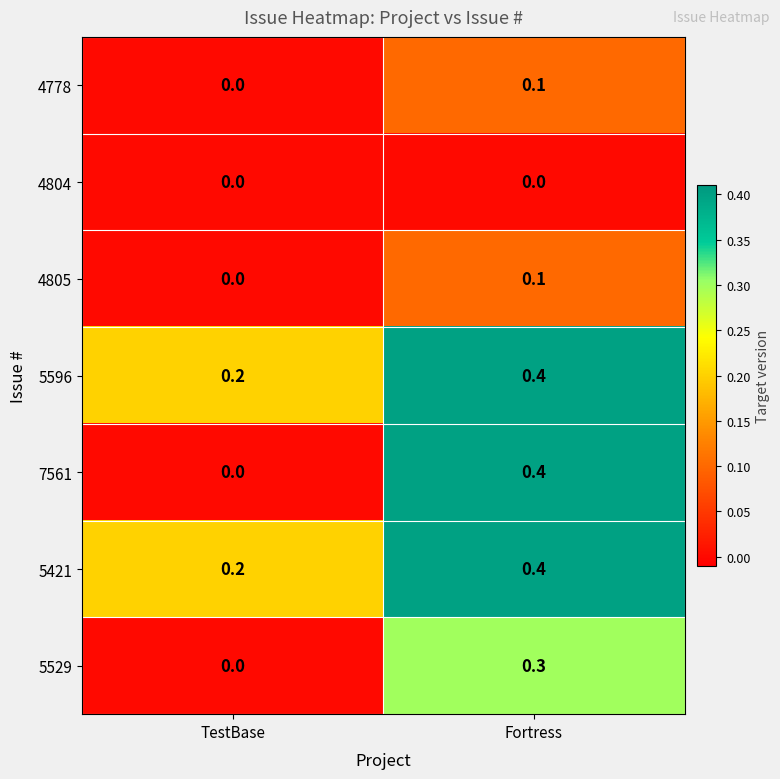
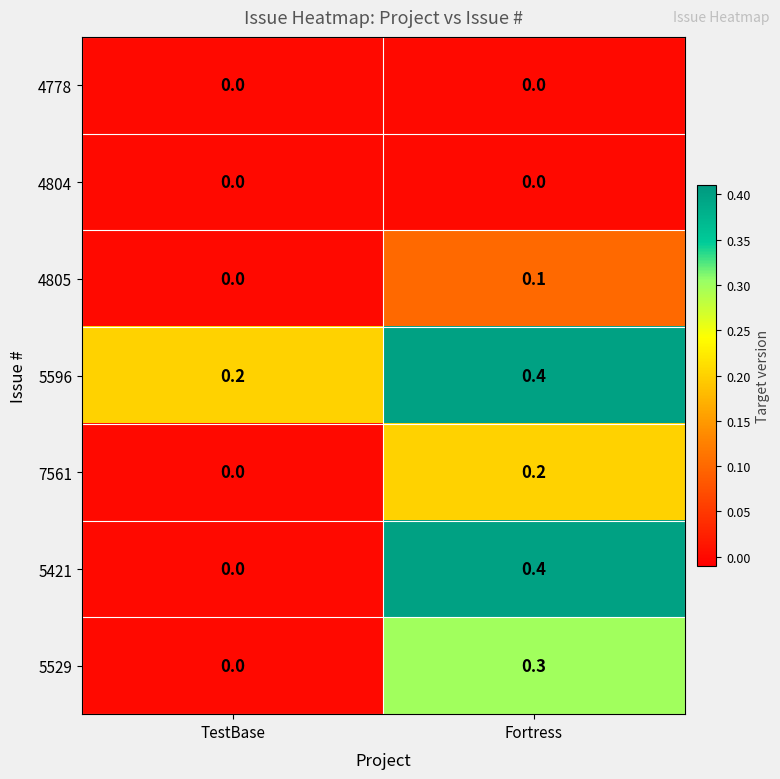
  {
    "4778": {
      "TestBase": 0.0,
-     "Fortress": 0.1
+     "Fortress": 0.0
    },
    "4804": {
      "TestBase": 0.0,
      "Fortress": 0.0
    },
    "4805": {
      "TestBase": 0.0,
      "Fortress": 0.1
    },
    "5596": {
      "TestBase": 0.2,
      "Fortress": 0.4
    },
    "7561": {
      "TestBase": 0.0,
-     "Fortress": 0.4
+     "Fortress": 0.2
    },
    "5421": {
-     "TestBase": 0.2,
+     "TestBase": 0.0,
      "Fortress": 0.4
    },
    "5529": {
      "TestBase": 0.0,
      "Fortress": 0.3
    }
  }
